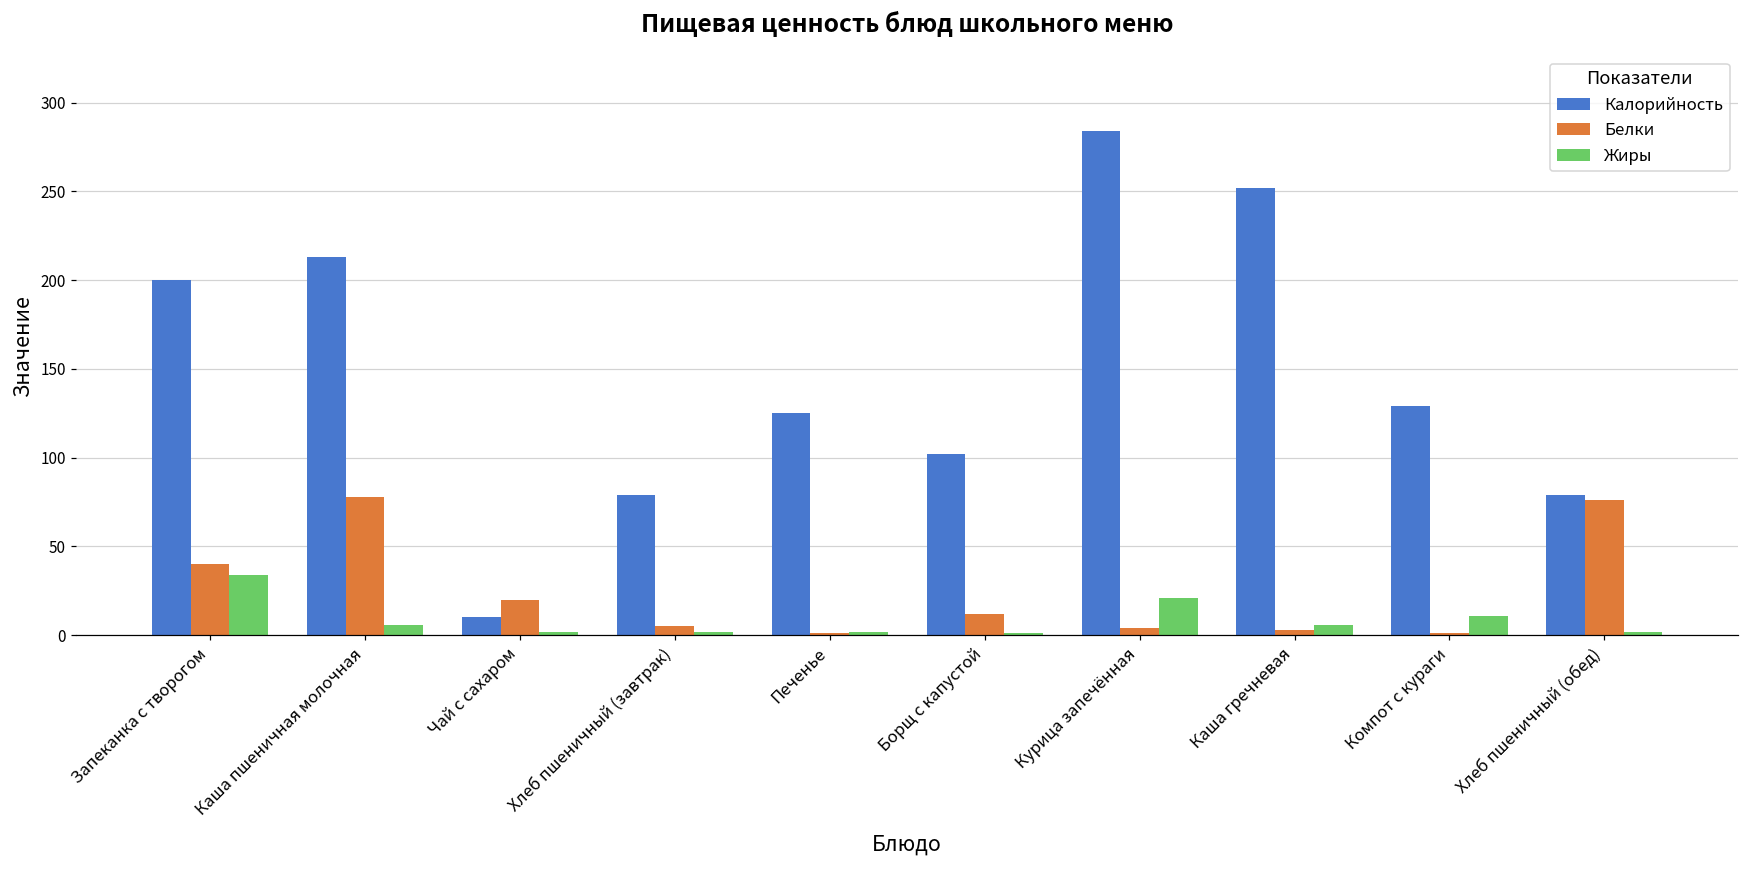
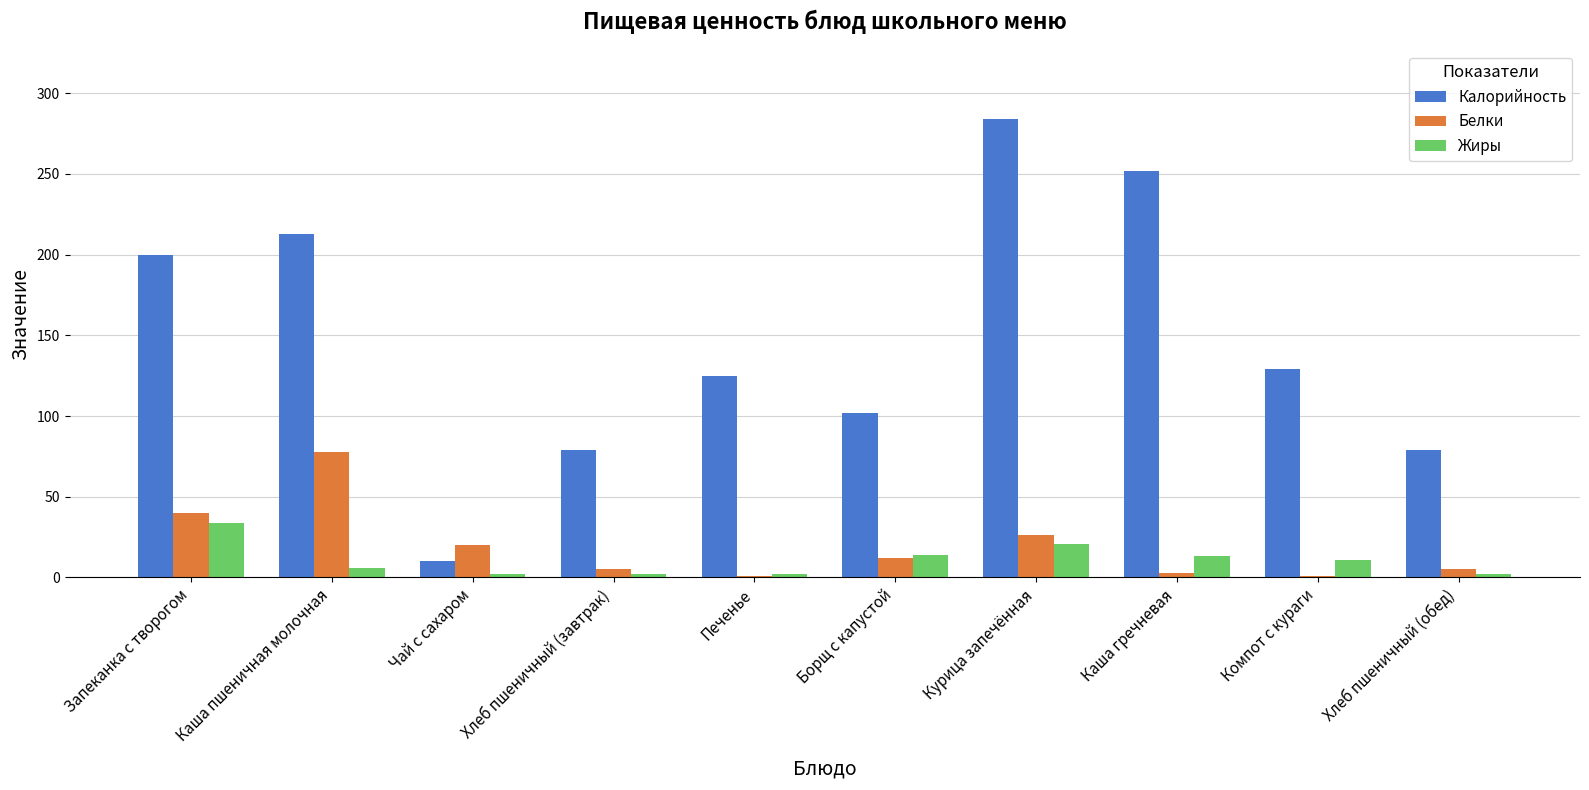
  {
    "Калорийность": {
      "Запеканка с творогом": 200,
      "Каша пшеничная молочная": 213,
      "Чай с сахаром": 10,
      "Хлеб пшеничный (завтрак)": 79,
      "Печенье": 125,
      "Борщ с капустой": 102,
      "Курица запечённая": 284,
      "Каша гречневая": 252,
      "Компот с кураги": 129,
      "Хлеб пшеничный (обед)": 79
    },
    "Белки": {
      "Запеканка с творогом": 40,
      "Каша пшеничная молочная": 78,
      "Чай с сахаром": 20,
      "Хлеб пшеничный (завтрак)": 5,
      "Борщ с капустой": 12,
-     "Курица запечённая": 4,
+     "Курица запечённая": 26,
      "Каша гречневая": 3,
-     "Хлеб пшеничный (обед)": 76
+     "Хлеб пшеничный (обед)": 5
    },
    "Жиры": {
      "Запеканка с творогом": 34,
      "Каша пшеничная молочная": 6,
      "Чай с сахаром": 2,
      "Хлеб пшеничный (завтрак)": 2,
      "Печенье": 2,
-     "Борщ с капустой": 1,
+     "Борщ с капустой": 14,
      "Курица запечённая": 21,
-     "Каша гречневая": 6,
+     "Каша гречневая": 13,
      "Компот с кураги": 11,
      "Хлеб пшеничный (обед)": 2
    }
  }
